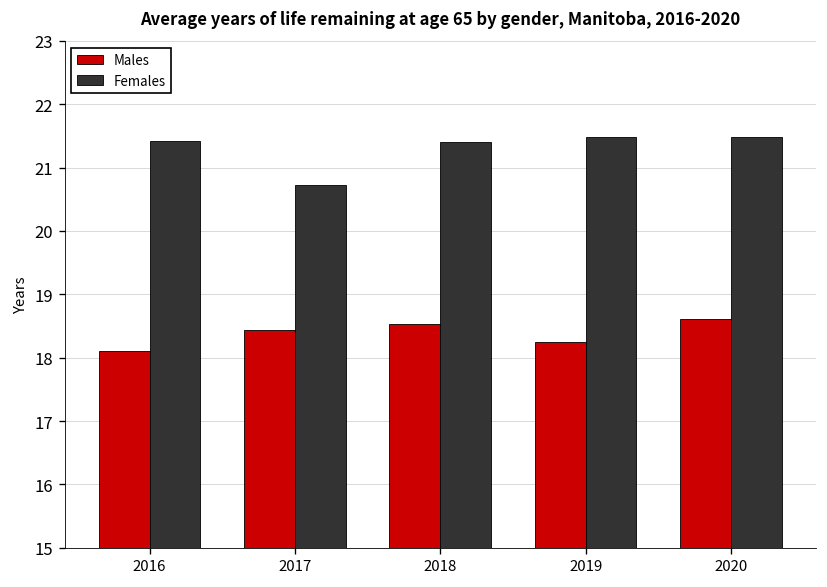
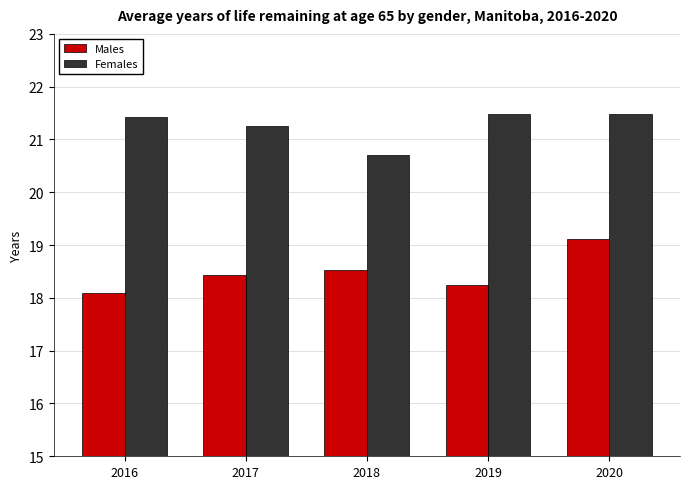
  {
    "Males": {
      "2016": 18.1,
      "2017": 18.4,
      "2018": 18.5,
      "2019": 18.3,
-     "2020": 18.6
+     "2020": 19.1
    },
    "Females": {
      "2016": 21.4,
-     "2017": 20.7,
-     "2018": 21.4,
+     "2017": 21.3,
+     "2018": 20.7,
      "2019": 21.5,
      "2020": 21.5
    }
  }
